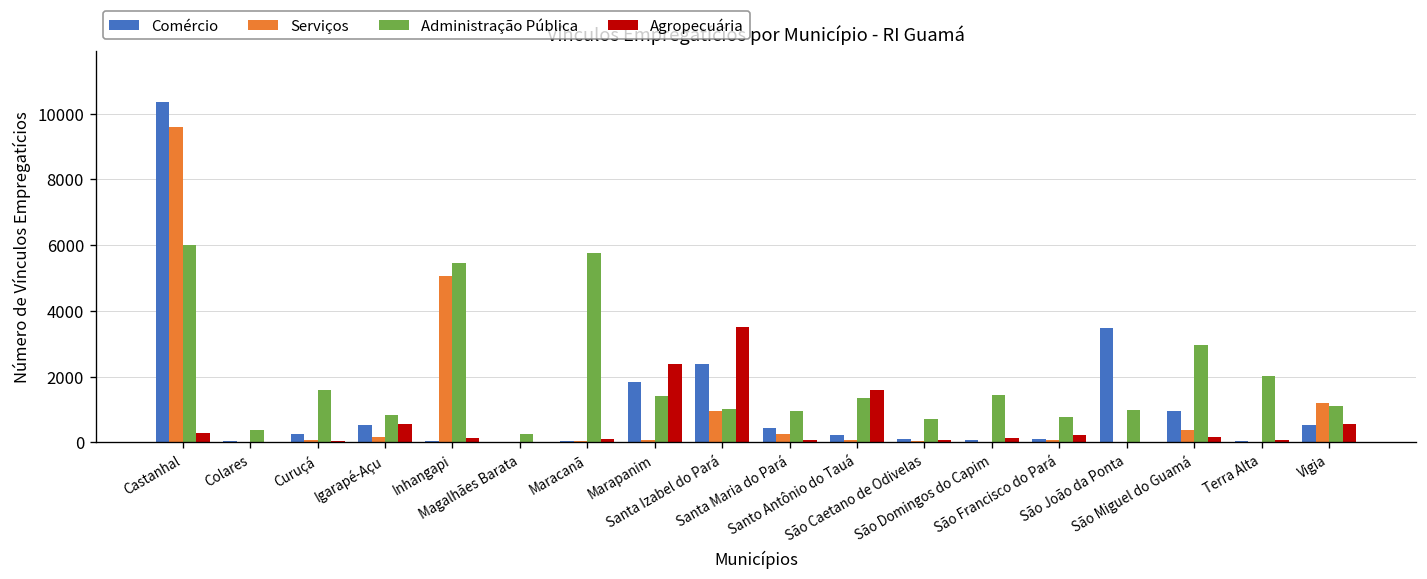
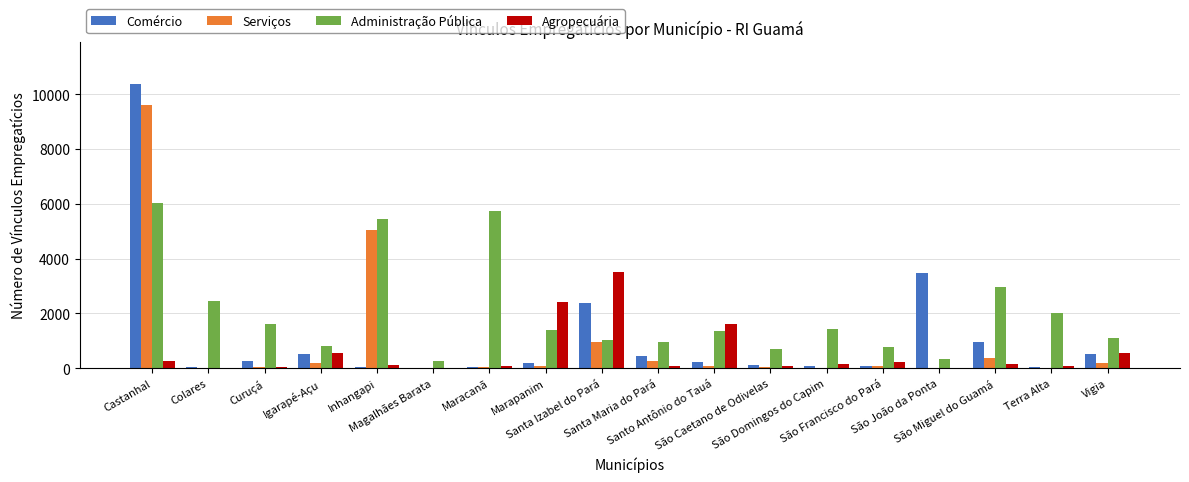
  {
    "Comércio": {
      "Castanhal": 10400,
      "Curuçá": 200,
      "Igarapé-Açu": 500,
-     "Marapanim": 1800,
+     "Marapanim": 200,
      "Santa Izabel do Pará": 2400,
      "Santa Maria do Pará": 400,
      "Santo Antônio do Tauá": 200,
      "São Caetano de Odivelas": 100,
      "São Francisco do Pará": 100,
      "São João da Ponta": 3500,
      "São Miguel do Guamá": 1000,
      "Vigia": 500
    },
    "Serviços": {
      "Castanhal": 9600,
      "Igarapé-Açu": 200,
      "Inhangapi": 5000,
      "Santa Izabel do Pará": 1000,
      "Santa Maria do Pará": 300,
      "São Miguel do Guamá": 400,
-     "Vigia": 1200
+     "Vigia": 200
    },
    "Administração Pública": {
      "Castanhal": 6000,
-     "Colares": 400,
+     "Colares": 2500,
      "Curuçá": 1600,
      "Igarapé-Açu": 800,
      "Inhangapi": 5400,
      "Magalhães Barata": 300,
      "Maracanã": 5800,
      "Marapanim": 1400,
      "Santa Izabel do Pará": 1000,
      "Santa Maria do Pará": 1000,
      "Santo Antônio do Tauá": 1400,
      "São Caetano de Odivelas": 700,
      "São Domingos do Capim": 1400,
      "São Francisco do Pará": 800,
-     "São João da Ponta": 1000,
+     "São João da Ponta": 300,
      "São Miguel do Guamá": 2900,
      "Terra Alta": 2000,
      "Vigia": 1100
    },
    "Agropecuária": {
      "Castanhal": 300,
      "Colares": 0,
      "Igarapé-Açu": 600,
      "Inhangapi": 100,
      "Marapanim": 2400,
      "Santa Izabel do Pará": 3500,
      "Santo Antônio do Tauá": 1600,
      "São Domingos do Capim": 100,
      "São Francisco do Pará": 200,
      "São Miguel do Guamá": 100,
      "Vigia": 600
    }
  }
